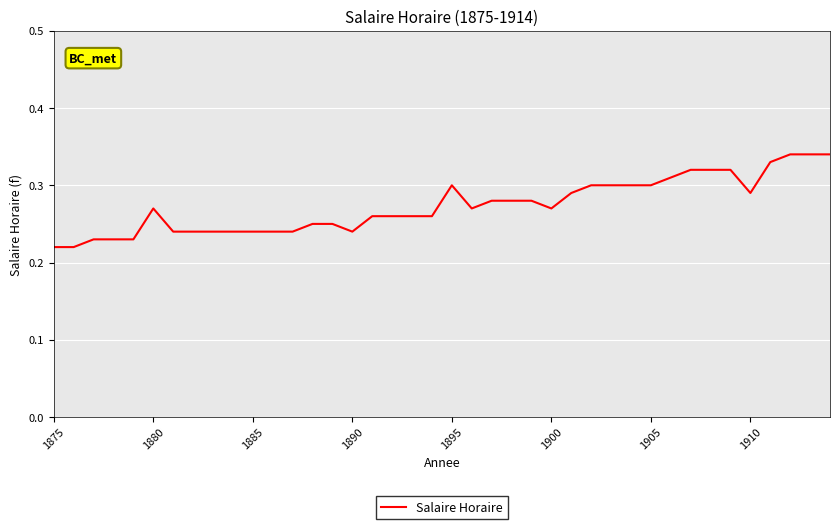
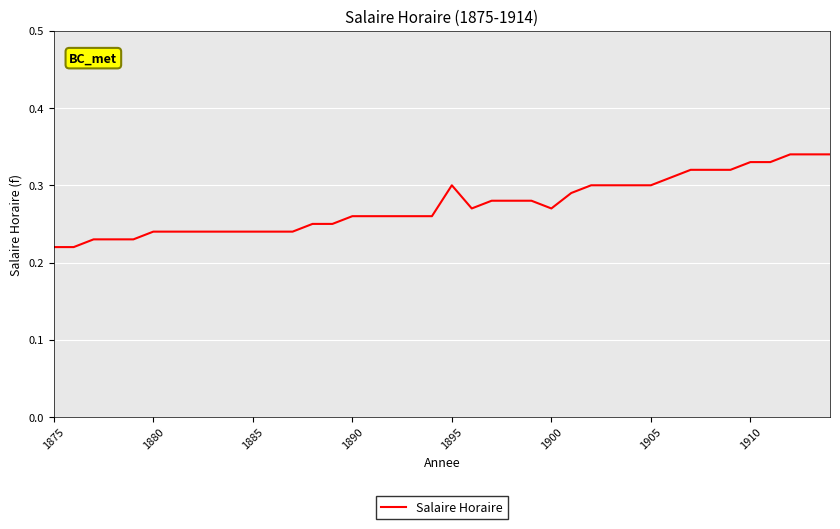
  {
    "1875": 0.22,
-   "1880": 0.27,
+   "1880": 0.24,
    "1885": 0.24,
-   "1890": 0.24,
+   "1890": 0.26,
    "1895": 0.30,
    "1900": 0.27,
    "1905": 0.30,
-   "1910": 0.29
+   "1910": 0.33
  }
